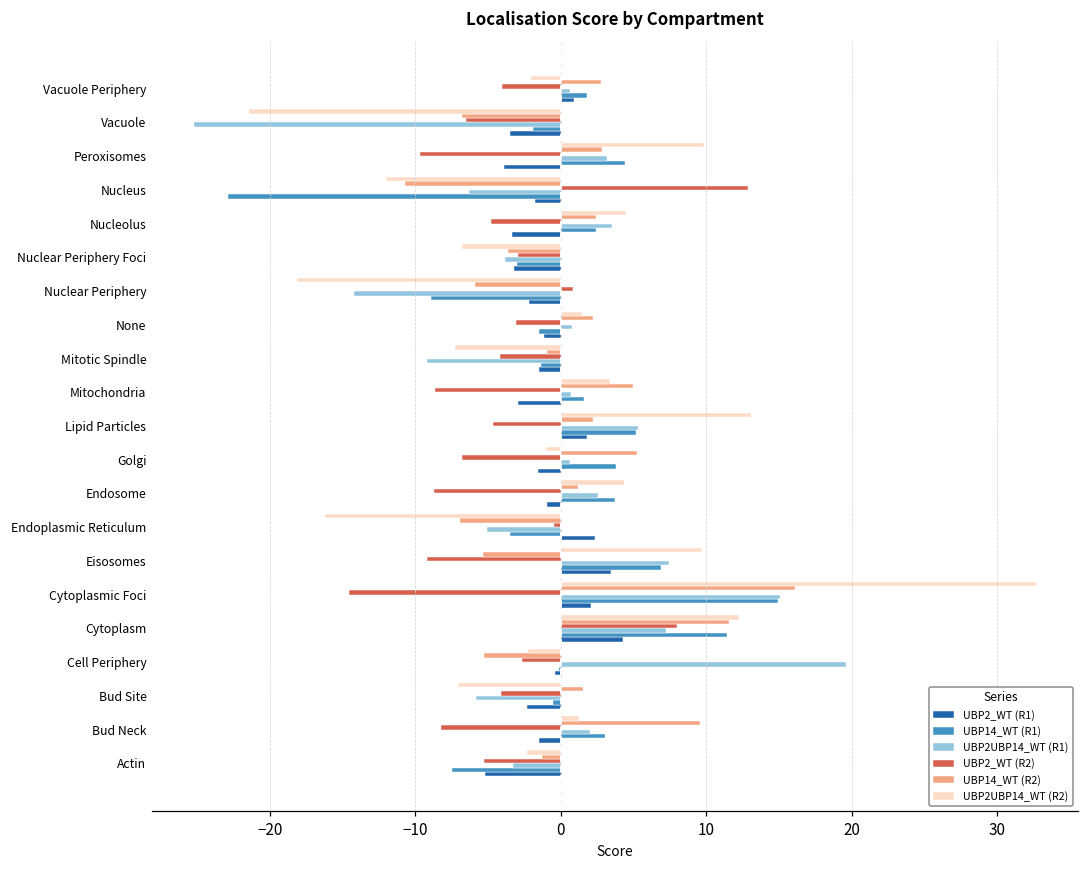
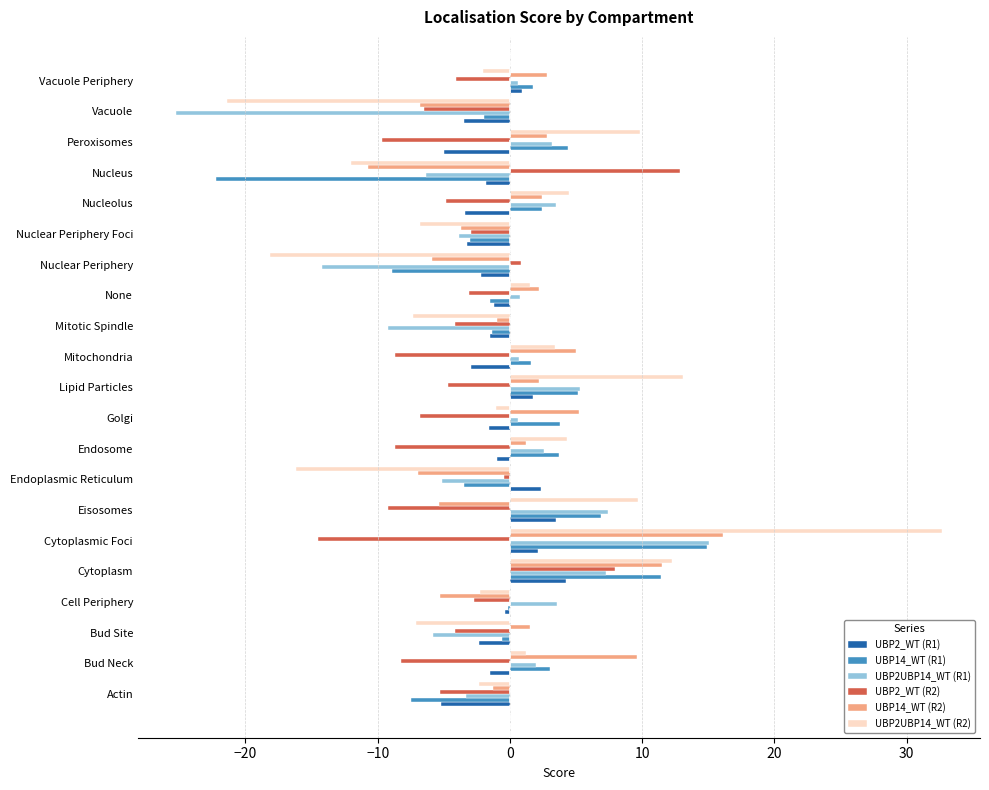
  {
    "UBP2_WT (R1)": {
      "Vacuole Periphery": 0.9,
      "Vacuole": -3.5,
-     "Peroxisomes": -3.9,
+     "Peroxisomes": -5.0,
      "Nucleus": -1.8,
      "Nucleolus": -3.4,
      "Nuclear Periphery Foci": -3.3,
      "Nuclear Periphery": -2.2,
      "None": -1.2,
      "Mitotic Spindle": -1.5,
      "Mitochondria": -2.9,
      "Lipid Particles": 1.8,
      "Golgi": -1.6,
      "Endosome": -1.0,
      "Endoplasmic Reticulum": 2.4,
      "Eisosomes": 3.5,
      "Cytoplasmic Foci": 2.1,
      "Cytoplasm": 4.3,
      "Cell Periphery": -0.4,
      "Bud Site": -2.3,
      "Bud Neck": -1.5,
      "Actin": -5.2
    },
    "UBP14_WT (R1)": {
      "Vacuole Periphery": 1.8,
      "Vacuole": -1.9,
      "Peroxisomes": 4.4,
-     "Nucleus": -22.9,
+     "Nucleus": -22.2,
      "Nucleolus": 2.4,
      "Nuclear Periphery Foci": -3.0,
      "Nuclear Periphery": -9.0,
      "None": -1.5,
      "Mitotic Spindle": -1.4,
      "Mitochondria": 1.6,
      "Lipid Particles": 5.1,
      "Golgi": 3.8,
      "Endosome": 3.7,
      "Endoplasmic Reticulum": -3.5,
      "Eisosomes": 6.9,
      "Cytoplasmic Foci": 14.9,
      "Cytoplasm": 11.5,
      "Bud Site": -0.6,
      "Bud Neck": 3.0,
      "Actin": -7.5
    },
    "UBP2UBP14_WT (R1)": {
      "Vacuole Periphery": 0.6,
      "Vacuole": -25.2,
      "Peroxisomes": 3.2,
      "Nucleus": -6.4,
      "Nucleolus": 3.5,
      "Nuclear Periphery Foci": -3.9,
      "Nuclear Periphery": -14.2,
      "None": 0.8,
      "Mitotic Spindle": -9.2,
      "Mitochondria": 0.7,
      "Lipid Particles": 5.3,
      "Golgi": 0.6,
      "Endosome": 2.6,
      "Endoplasmic Reticulum": -5.1,
      "Eisosomes": 7.4,
      "Cytoplasmic Foci": 15.0,
      "Cytoplasm": 7.2,
-     "Cell Periphery": 19.6,
+     "Cell Periphery": 3.5,
      "Bud Site": -5.9,
      "Bud Neck": 2.0,
      "Actin": -3.3
    },
    "UBP2_WT (R2)": {
      "Vacuole Periphery": -4.1,
      "Vacuole": -6.5,
      "Peroxisomes": -9.7,
      "Nucleus": 12.9,
      "Nucleolus": -4.8,
      "Nuclear Periphery Foci": -3.0,
      "Nuclear Periphery": 0.9,
      "None": -3.1,
      "Mitotic Spindle": -4.2,
      "Mitochondria": -8.7,
      "Lipid Particles": -4.7,
      "Golgi": -6.8,
      "Endosome": -8.7,
      "Endoplasmic Reticulum": -0.5,
      "Eisosomes": -9.2,
      "Cytoplasmic Foci": -14.6,
      "Cytoplasm": 8.0,
      "Cell Periphery": -2.7,
      "Bud Site": -4.1,
      "Bud Neck": -8.2,
      "Actin": -5.3
    },
    "UBP14_WT (R2)": {
      "Vacuole Periphery": 2.8,
      "Vacuole": -6.8,
      "Peroxisomes": 2.8,
      "Nucleus": -10.7,
      "Nucleolus": 2.4,
      "Nuclear Periphery Foci": -3.7,
      "Nuclear Periphery": -5.9,
      "None": 2.2,
      "Mitotic Spindle": -1.0,
      "Mitochondria": 5.0,
      "Lipid Particles": 2.2,
      "Golgi": 5.2,
      "Endosome": 1.2,
      "Endoplasmic Reticulum": -7.0,
      "Eisosomes": -5.3,
      "Cytoplasmic Foci": 16.1,
      "Cytoplasm": 11.5,
      "Cell Periphery": -5.3,
      "Bud Site": 1.5,
      "Bud Neck": 9.6,
      "Actin": -1.3
    },
    "UBP2UBP14_WT (R2)": {
      "Vacuole Periphery": -2.0,
      "Vacuole": -21.4,
      "Peroxisomes": 9.8,
      "Nucleus": -12.0,
      "Nucleolus": 4.5,
      "Nuclear Periphery Foci": -6.8,
      "Nuclear Periphery": -18.2,
      "None": 1.5,
      "Mitotic Spindle": -7.3,
      "Mitochondria": 3.4,
      "Lipid Particles": 13.1,
      "Golgi": -1.1,
      "Endosome": 4.3,
      "Endoplasmic Reticulum": -16.2,
      "Eisosomes": 9.7,
      "Cytoplasmic Foci": 32.7,
      "Cytoplasm": 12.2,
      "Cell Periphery": -2.2,
      "Bud Site": -7.1,
      "Bud Neck": 1.2,
      "Actin": -2.4
    }
  }
